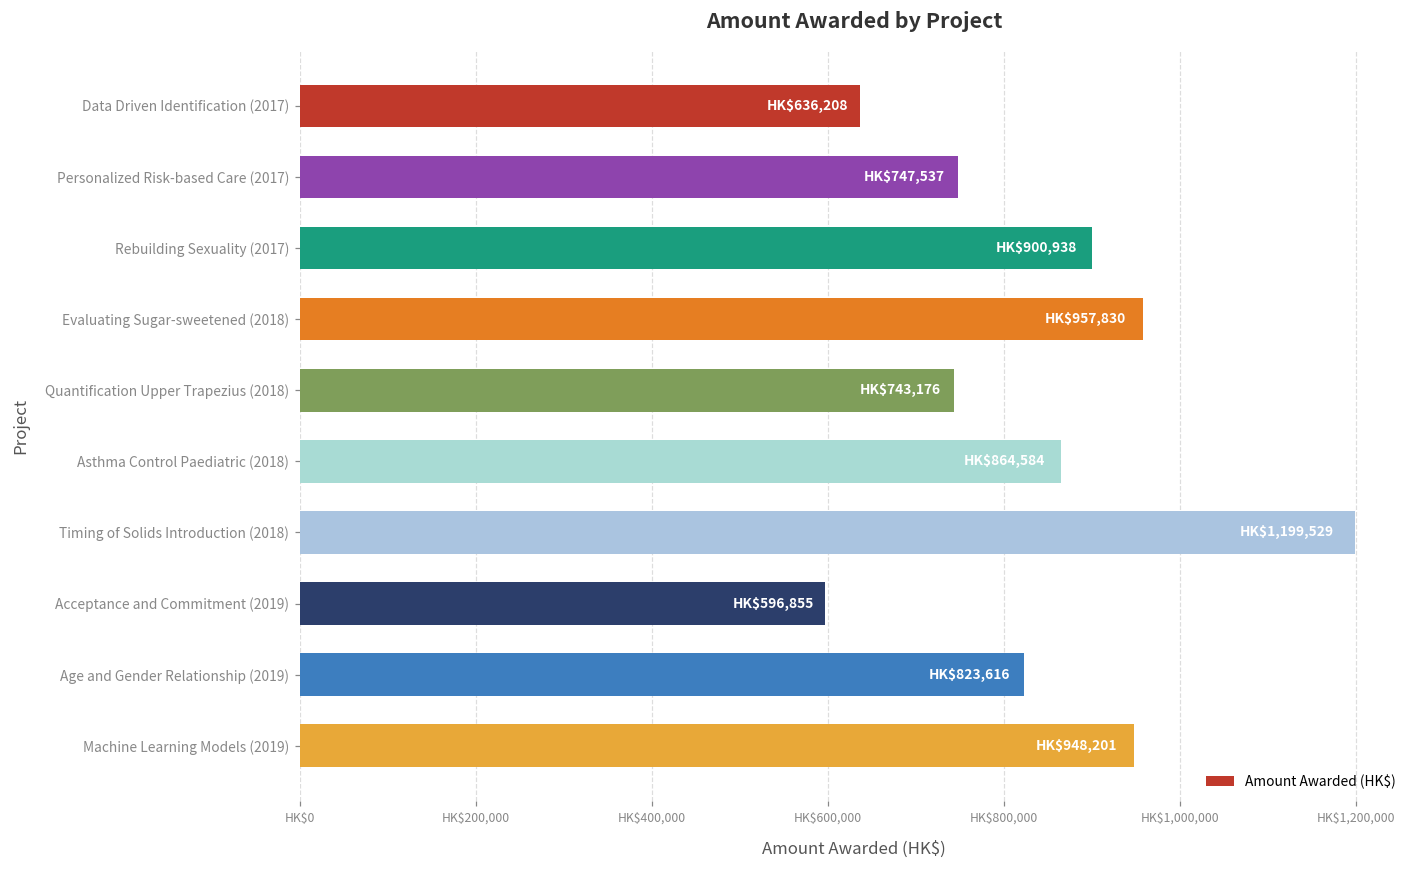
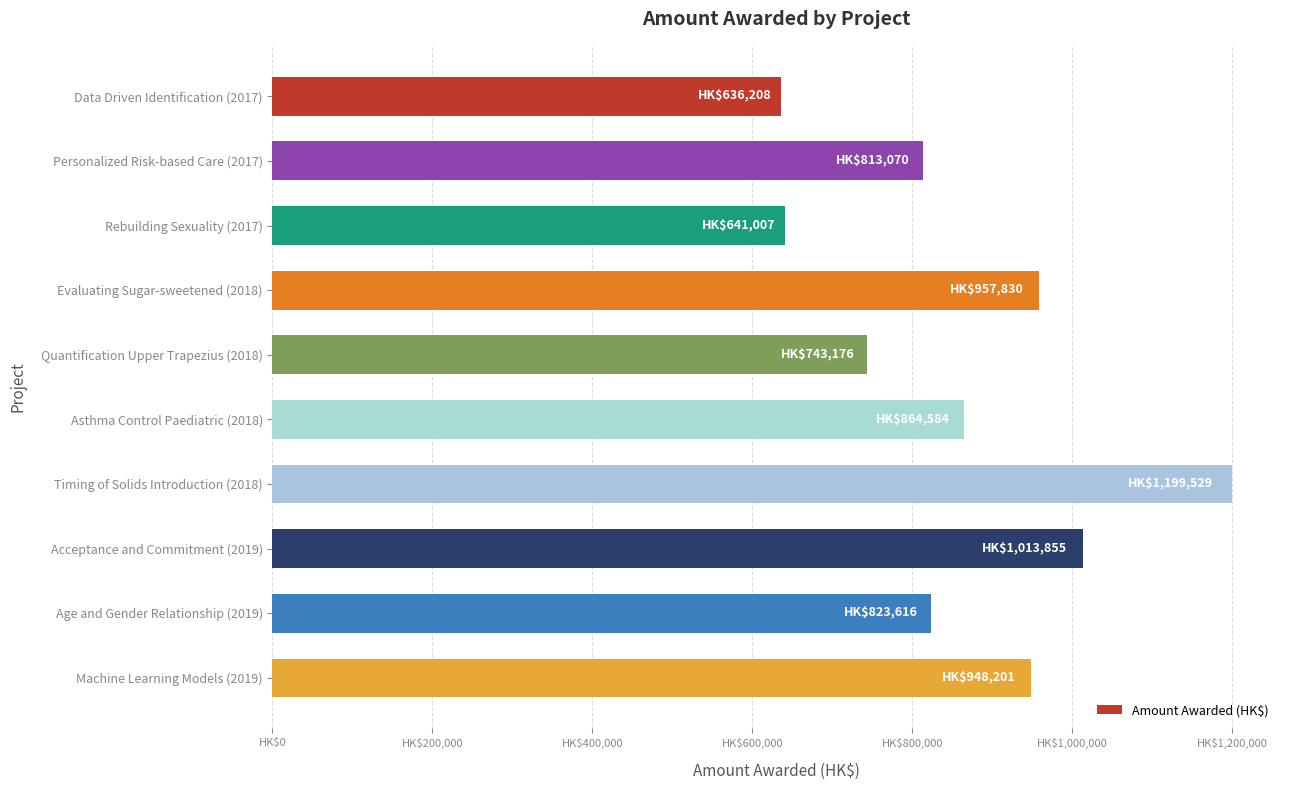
  {
    "Data Driven Identification (2017)": "$636,208",
-   "Personalized Risk-based Care (2017)": "$747,537",
-   "Rebuilding Sexuality (2017)": "$900,938",
+   "Personalized Risk-based Care (2017)": "$813,070",
+   "Rebuilding Sexuality (2017)": "$641,007",
    "Evaluating Sugar-sweetened (2018)": "$957,830",
    "Quantification Upper Trapezius (2018)": "$743,176",
    "Asthma Control Paediatric (2018)": "$864,584",
    "Timing of Solids Introduction (2018)": "$1,199,529",
-   "Acceptance and Commitment (2019)": "$596,855",
+   "Acceptance and Commitment (2019)": "$1,013,855",
    "Age and Gender Relationship (2019)": "$823,616",
    "Machine Learning Models (2019)": "$948,201"
  }
